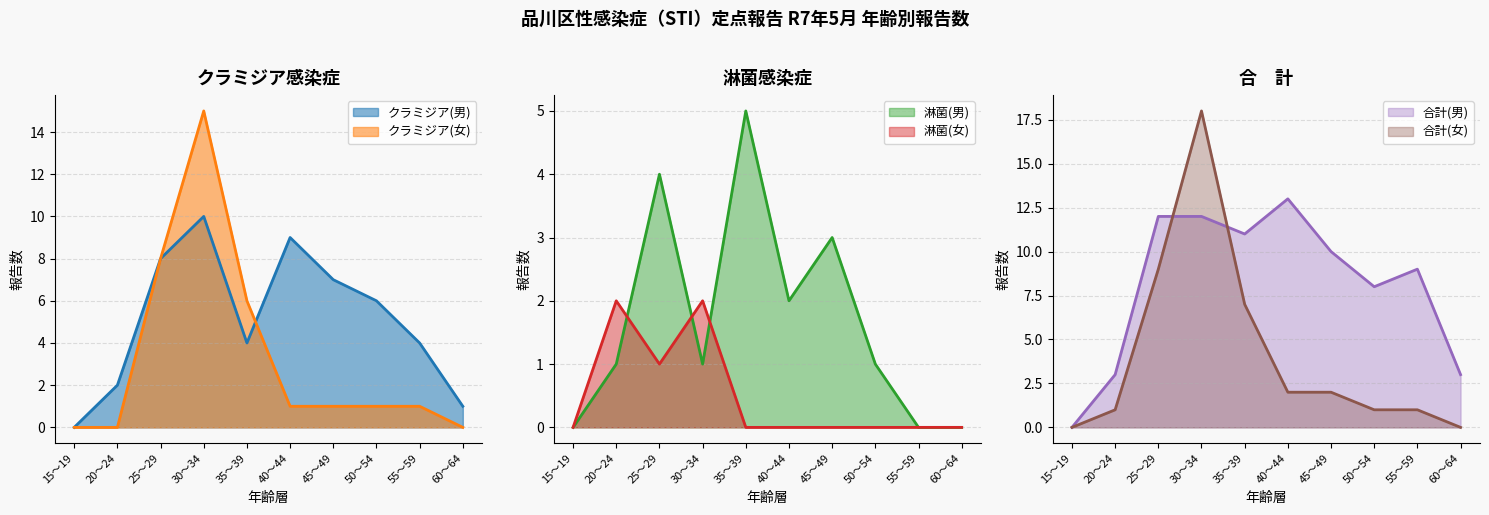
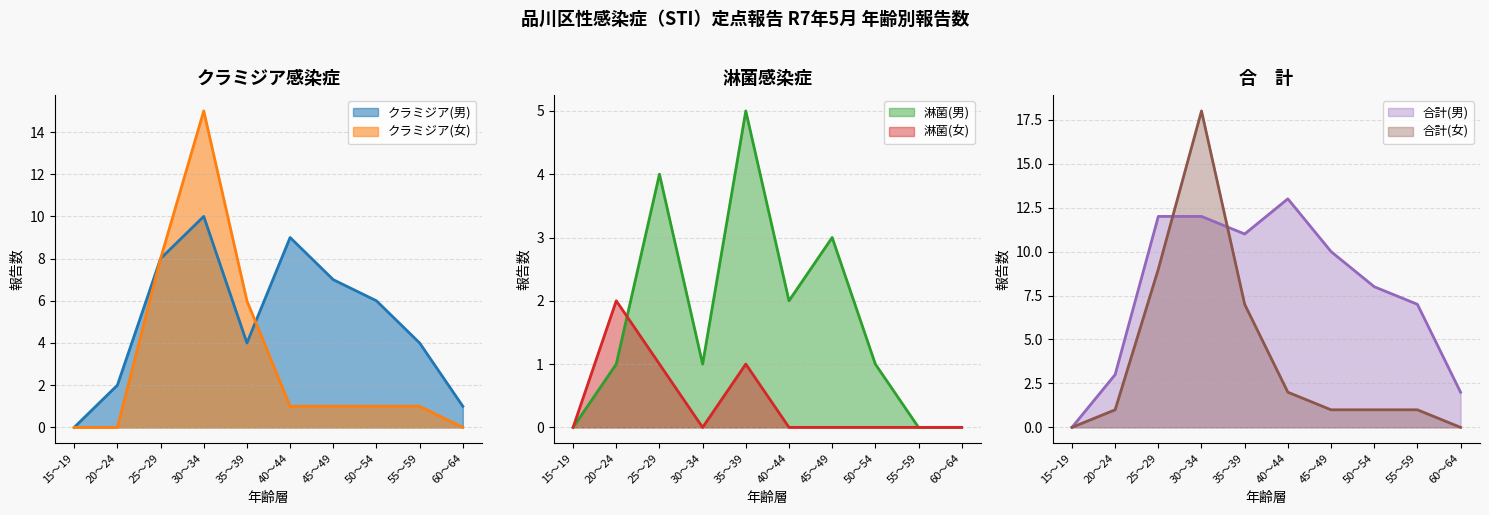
  {
    "クラミジア感染症": {
      "クラミジア(男)": {
        "20～24": 2.0,
        "30～34": 10.0,
        "35～39": 4.0,
        "40～44": 9.0,
        "45～49": 7.0,
        "50～54": 6.0,
        "55～59": 4.0,
        "60～64": 1.0
      },
      "クラミジア(女)": {
        "20～24": 0.0,
        "30～34": 15.0,
        "35～39": 6.0,
        "40～44": 1.0,
        "45～49": 1.0,
        "50～54": 1.0,
        "55～59": 1.0,
        "60～64": 0.0
      }
    },
    "淋菌感染症": {
      "淋菌(男)": {
        "20～24": 1,
        "25～29": 4,
        "30～34": 1,
        "35～39": 5,
        "40～44": 2,
        "45～49": 3,
        "50～54": 1
      },
      "淋菌(女)": {
        "20～24": 2,
        "25～29": 1,
-       "30～34": 2,
-       "35～39": 0,
+       "30～34": 0,
+       "35～39": 1,
        "40～44": 0,
        "45～49": 0,
        "50～54": 0
      }
    },
    "合 計": {
      "合計(男)": {
        "20～24": 3,
        "25～29": 12,
        "30～34": 12,
        "35～39": 11,
        "40～44": 13,
        "45～49": 10,
        "50～54": 8,
-       "55～59": 9,
-       "60～64": 3
+       "55～59": 7,
+       "60～64": 2
      },
      "合計(女)": {
        "20～24": 1,
        "25～29": 9,
        "30～34": 18,
        "35～39": 7,
        "40～44": 2,
-       "45～49": 2,
+       "45～49": 1,
        "50～54": 1,
        "55～59": 1,
        "60～64": 0
      }
    }
  }
